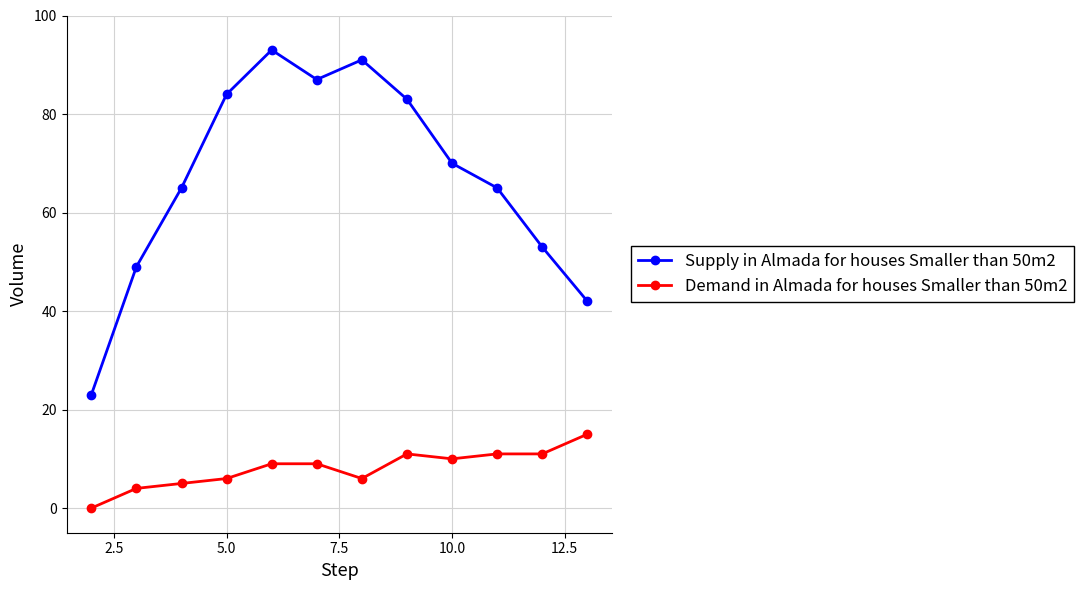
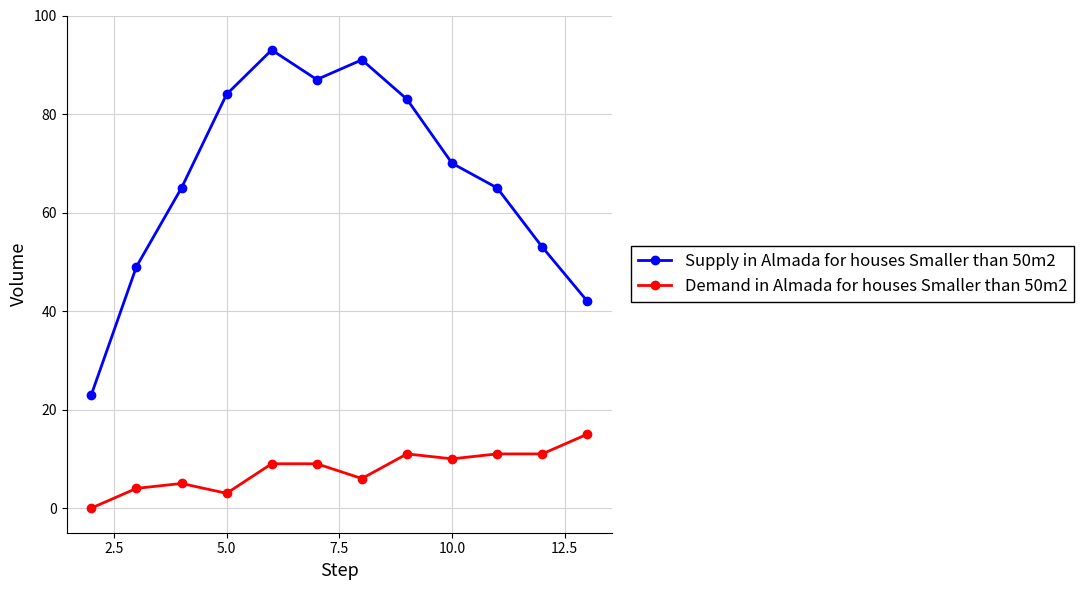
  {
    "Supply in Almada for houses Smaller than 50m2": {
      "5.0": 84,
      "10.0": 70
    },
    "Demand in Almada for houses Smaller than 50m2": {
-     "5.0": 6,
+     "5.0": 3,
      "10.0": 10
    }
  }
